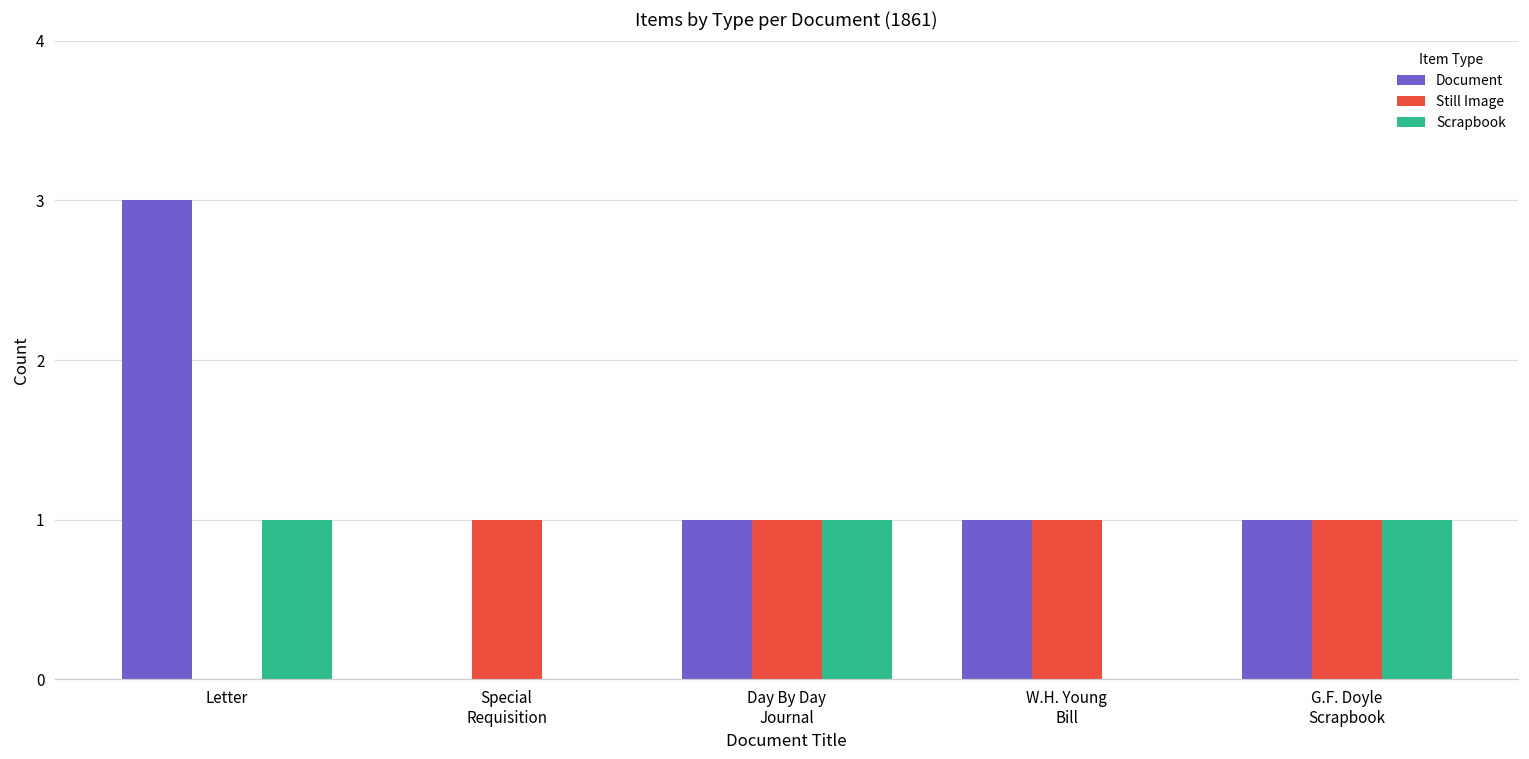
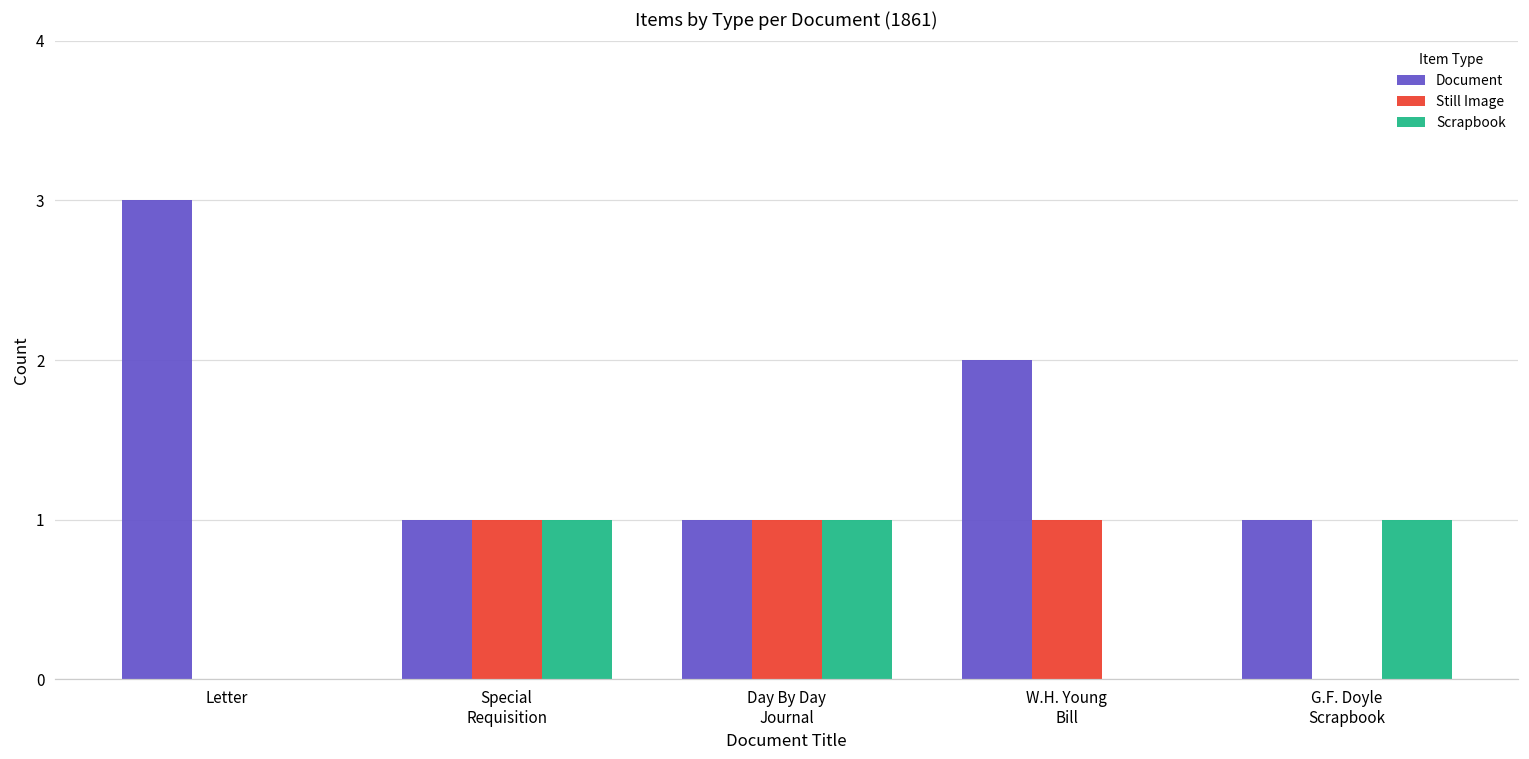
  {
    "Document": {
      "Letter": 3,
-     "Special Requisition": 0,
+     "Special Requisition": 1,
      "Day By Day Journal": 1,
-     "W.H. Young Bill": 1,
+     "W.H. Young Bill": 2,
      "G.F. Doyle Scrapbook": 1
    },
    "Still Image": {
      "Letter": 0,
      "Special Requisition": 1,
      "Day By Day Journal": 1,
      "W.H. Young Bill": 1,
-     "G.F. Doyle Scrapbook": 1
+     "G.F. Doyle Scrapbook": 0
    },
    "Scrapbook": {
-     "Letter": 1,
-     "Special Requisition": 0,
+     "Letter": 0,
+     "Special Requisition": 1,
      "Day By Day Journal": 1,
      "W.H. Young Bill": 0,
      "G.F. Doyle Scrapbook": 1
    }
  }
